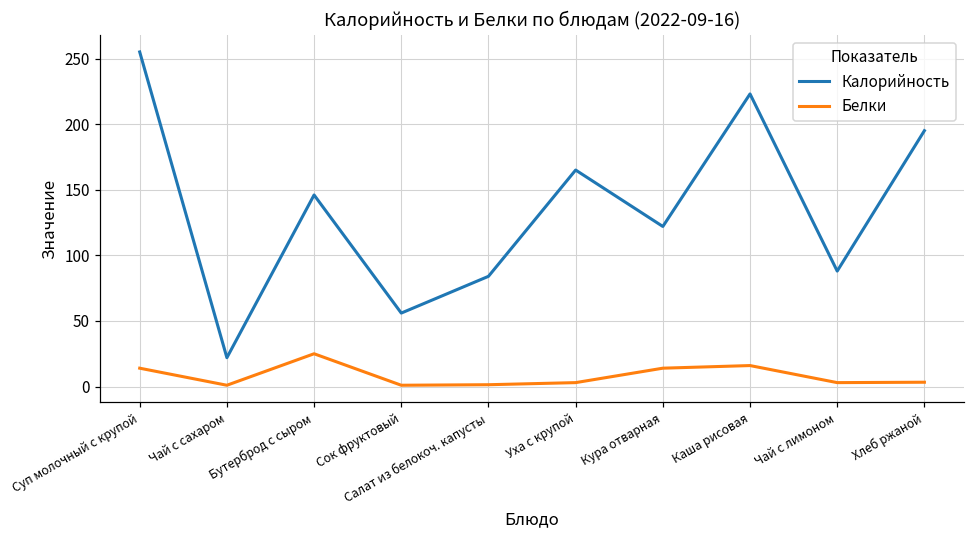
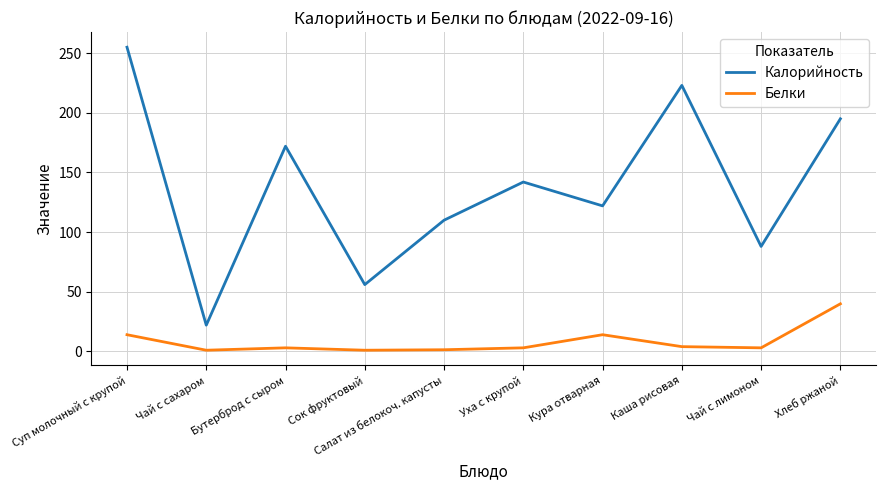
  {
    "Калорийность": {
      "Суп молочный с крупой": 255,
      "Чай с сахаром": 22,
-     "Бутерброд с сыром": 146,
+     "Бутерброд с сыром": 172,
      "Сок фруктовый": 56,
-     "Салат из белокоч. капусты": 84,
-     "Уха с крупой": 165,
+     "Салат из белокоч. капусты": 110,
+     "Уха с крупой": 142,
      "Кура отварная": 122,
      "Каша рисовая": 223,
      "Чай с лимоном": 88,
      "Хлеб ржаной": 195
    },
    "Белки": {
      "Суп молочный с крупой": 14,
      "Чай с сахаром": 1,
-     "Бутерброд с сыром": 25,
+     "Бутерброд с сыром": 3,
      "Сок фруктовый": 1,
      "Салат из белокоч. капусты": 1,
      "Уха с крупой": 3,
      "Кура отварная": 14,
-     "Каша рисовая": 16,
+     "Каша рисовая": 4,
      "Чай с лимоном": 3,
-     "Хлеб ржаной": 3
+     "Хлеб ржаной": 40
    }
  }
